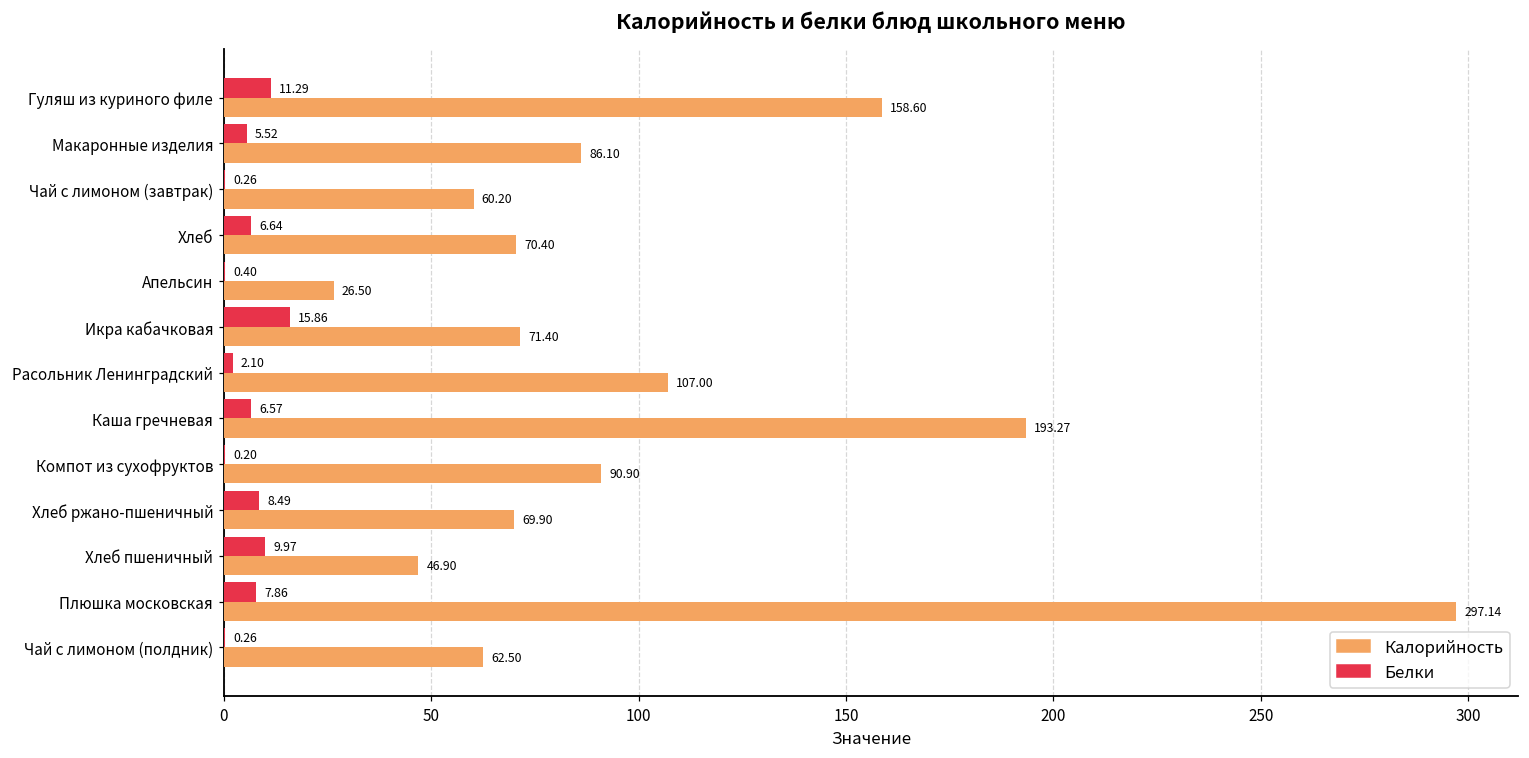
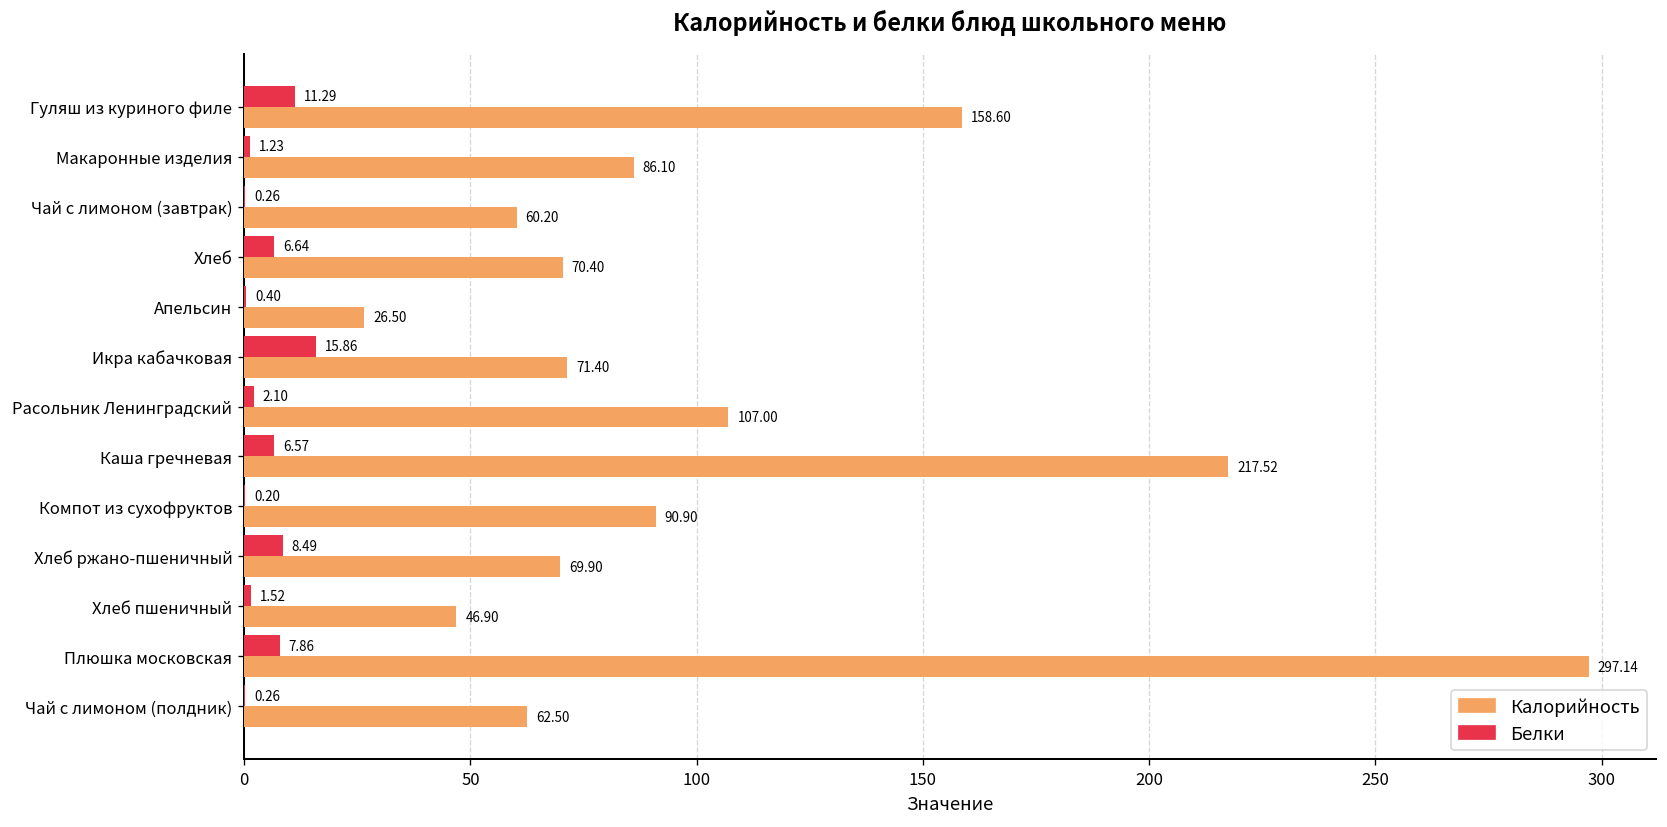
  {
    "Калорийность": {
      "Гуляш из куриного филе": 158.60,
      "Макаронные изделия": 86.10,
      "Чай с лимоном (завтрак)": 60.20,
      "Хлеб": 70.40,
      "Апельсин": 26.50,
      "Икра кабачковая": 71.40,
      "Расольник Ленинградский": 107.00,
-     "Каша гречневая": 193.27,
+     "Каша гречневая": 217.52,
      "Компот из сухофруктов": 90.90,
      "Хлеб ржано-пшеничный": 69.90,
      "Хлеб пшеничный": 46.90,
      "Плюшка московская": 297.14,
      "Чай с лимоном (полдник)": 62.50
    },
    "Белки": {
      "Гуляш из куриного филе": 11.29,
-     "Макаронные изделия": 5.52,
+     "Макаронные изделия": 1.23,
      "Чай с лимоном (завтрак)": 0.26,
      "Хлеб": 6.64,
      "Апельсин": 0.40,
      "Икра кабачковая": 15.86,
      "Расольник Ленинградский": 2.10,
      "Каша гречневая": 6.57,
      "Компот из сухофруктов": 0.20,
      "Хлеб ржано-пшеничный": 8.49,
-     "Хлеб пшеничный": 9.97,
+     "Хлеб пшеничный": 1.52,
      "Плюшка московская": 7.86,
      "Чай с лимоном (полдник)": 0.26
    }
  }
